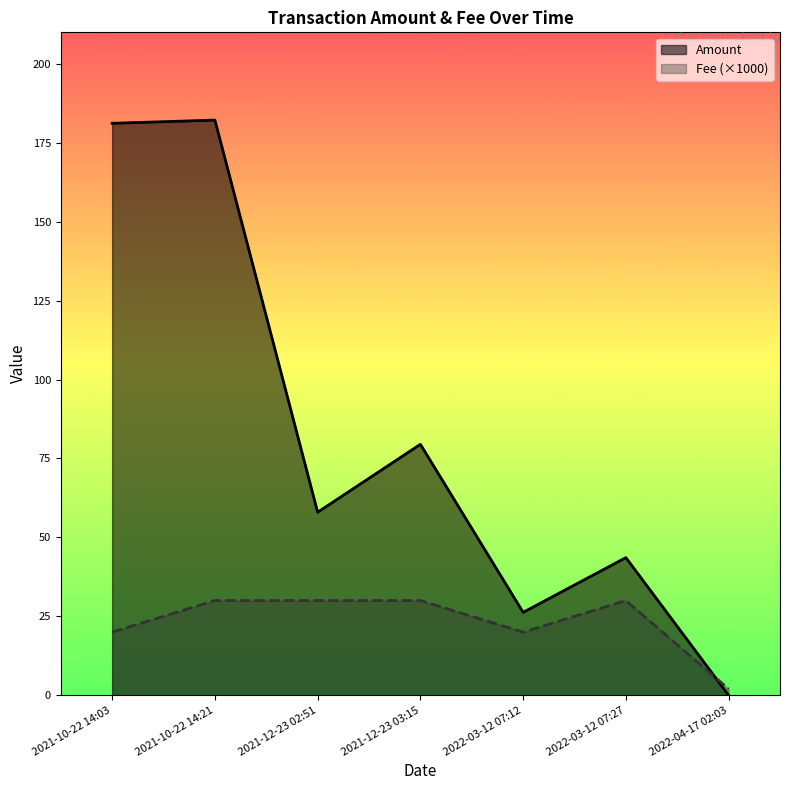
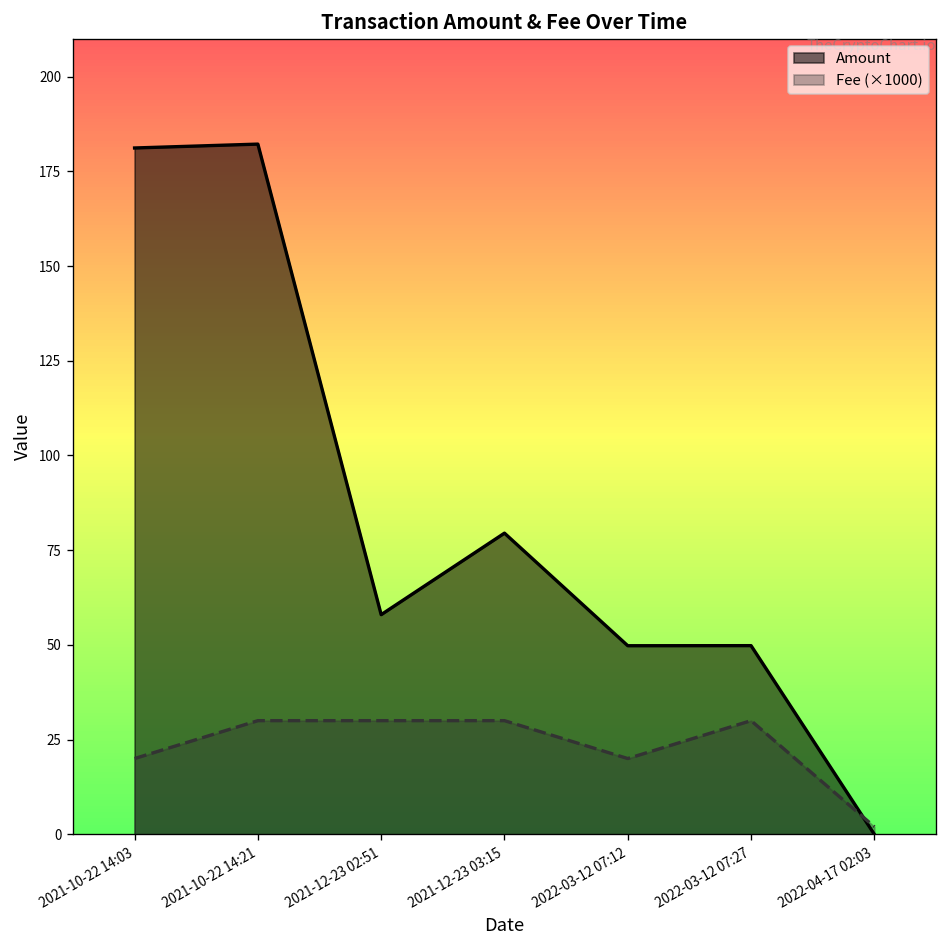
  {
    "Amount": {
      "2021-10-22 14:03": 181,
      "2021-10-22 14:21": 182,
      "2021-12-23 02:51": 58,
      "2021-12-23 03:15": 80,
-     "2022-03-12 07:12": 26,
-     "2022-03-12 07:27": 44,
+     "2022-03-12 07:12": 50,
+     "2022-03-12 07:27": 50,
      "2022-04-17 02:03": 0
    },
    "Fee (×1000)": {
      "2021-10-22 14:03": 20,
      "2021-10-22 14:21": 30,
      "2021-12-23 02:51": 30,
      "2021-12-23 03:15": 30,
      "2022-03-12 07:12": 20,
      "2022-03-12 07:27": 30,
      "2022-04-17 02:03": 2
    }
  }
